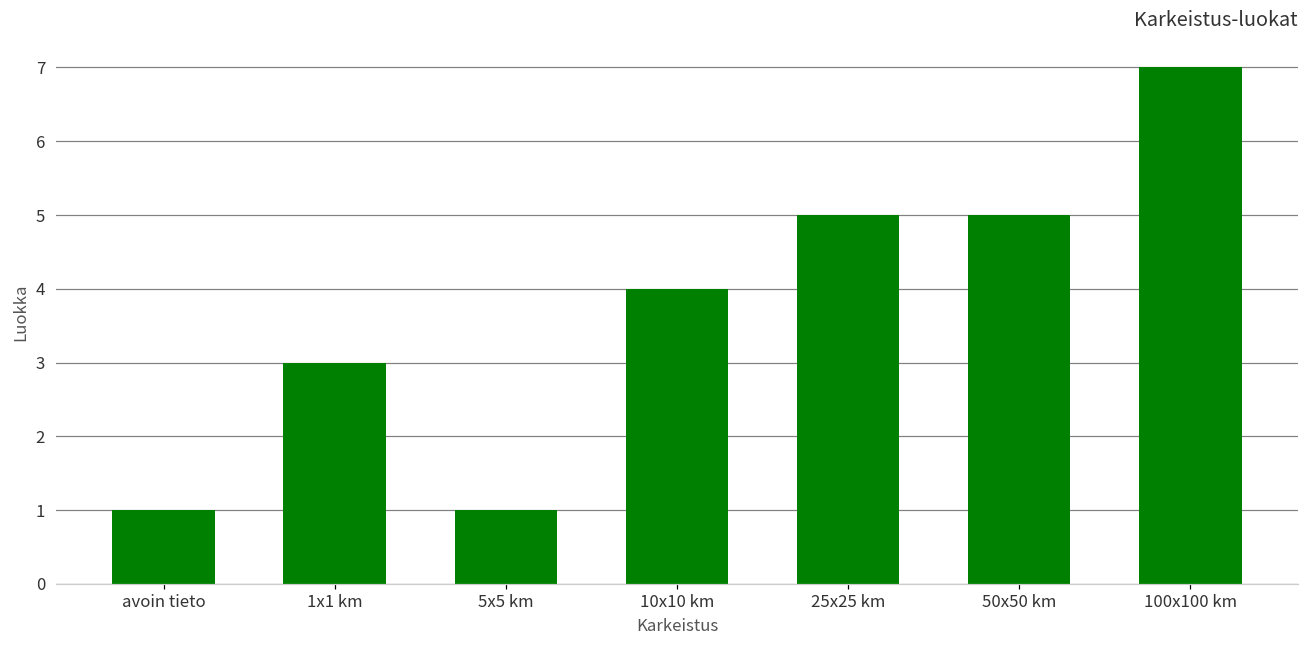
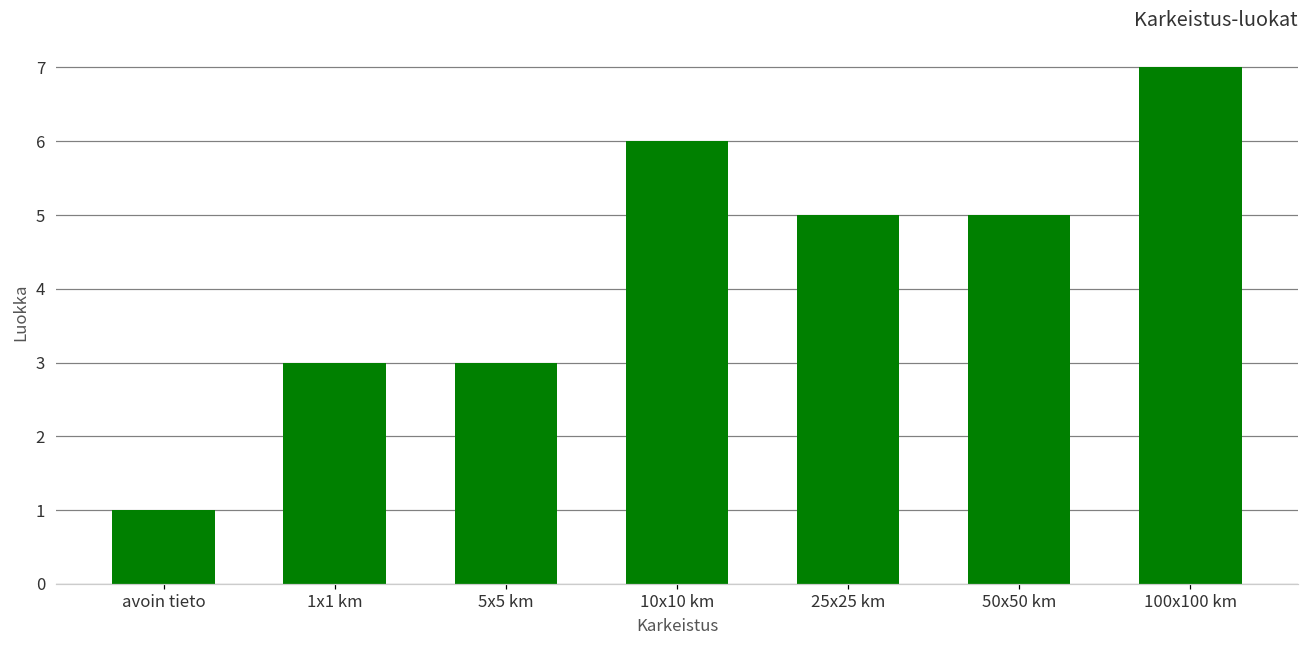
  {
    "avoin tieto": 1,
    "1x1 km": 3,
-   "5x5 km": 1,
-   "10x10 km": 4,
+   "5x5 km": 3,
+   "10x10 km": 6,
    "25x25 km": 5,
    "50x50 km": 5,
    "100x100 km": 7
  }
